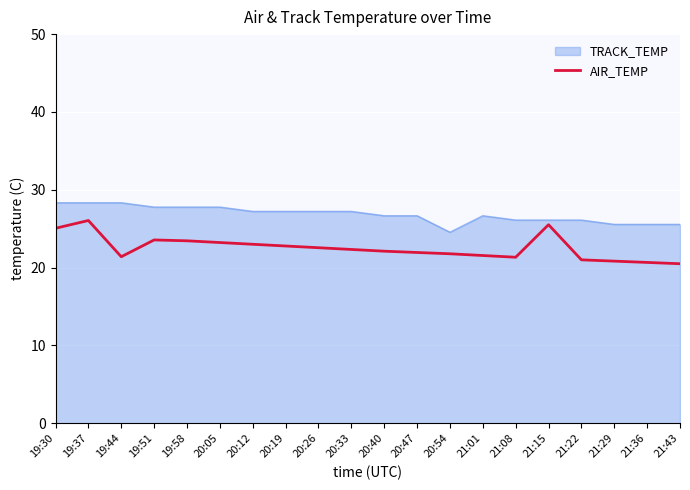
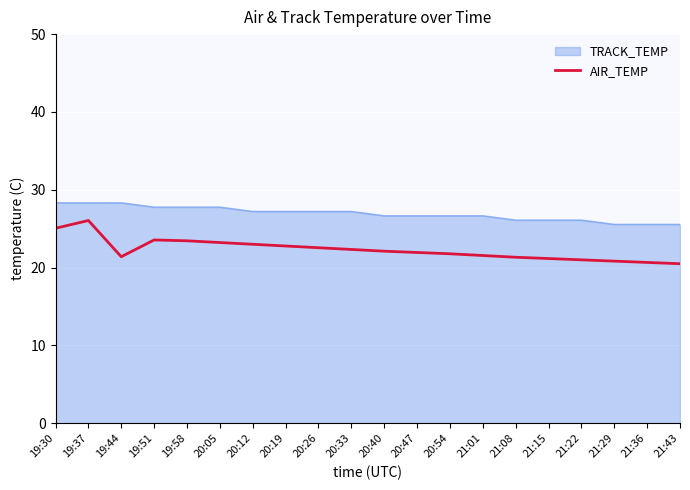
  {
    "TRACK_TEMP": {
      "19:30": 28,
      "19:37": 28,
      "19:44": 28,
      "19:51": 28,
      "19:58": 28,
      "20:05": 28,
      "20:12": 27,
      "20:19": 27,
      "20:26": 27,
      "20:33": 27,
      "20:40": 27,
      "20:47": 27,
-     "20:54": 25,
+     "20:54": 27,
      "21:01": 27,
      "21:08": 26,
      "21:15": 26,
      "21:22": 26,
      "21:29": 26,
      "21:36": 26,
      "21:43": 26
    },
    "AIR_TEMP": {
      "19:30": 25,
      "19:37": 26,
      "19:44": 21,
      "19:51": 24,
      "19:58": 23,
      "20:05": 23,
      "20:12": 23,
      "20:19": 23,
      "20:26": 23,
      "20:33": 22,
      "20:40": 22,
      "20:47": 22,
      "20:54": 22,
      "21:01": 22,
      "21:08": 21,
-     "21:15": 26,
+     "21:15": 21,
      "21:22": 21,
      "21:29": 21,
      "21:36": 21,
      "21:43": 21
    }
  }
